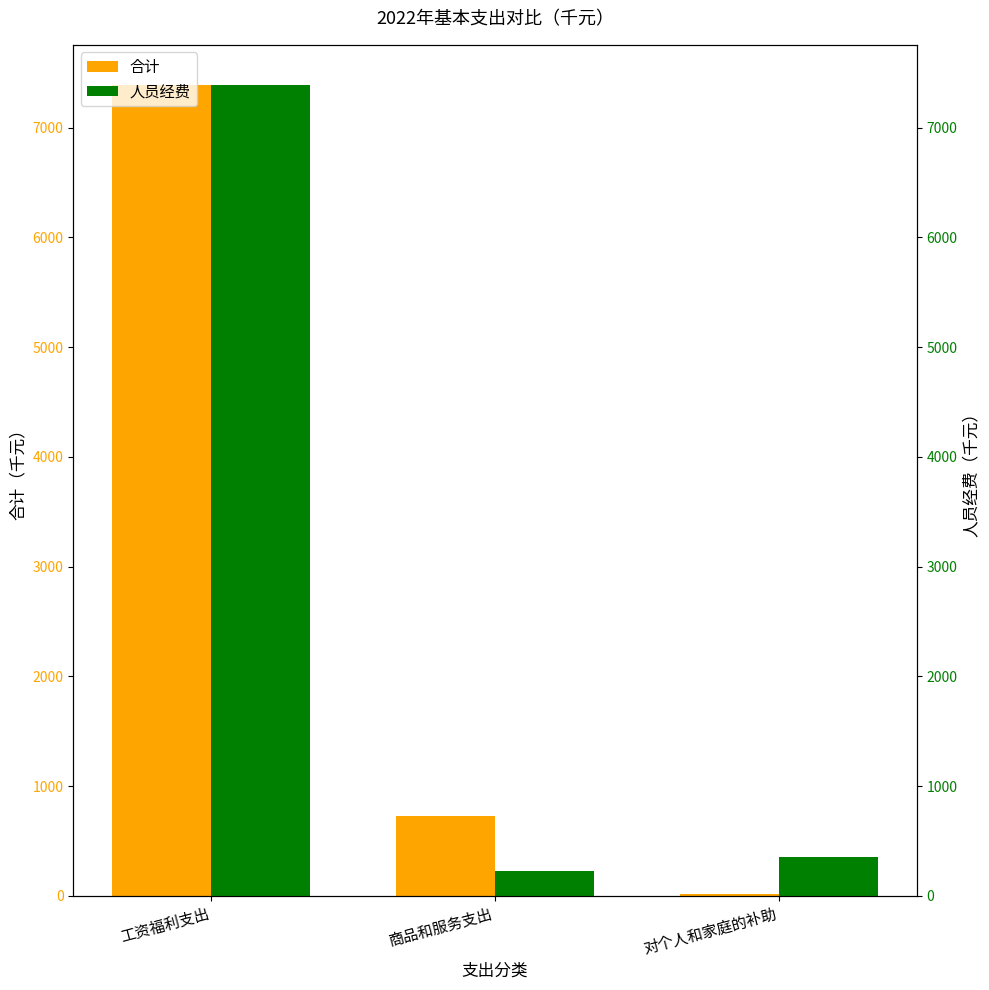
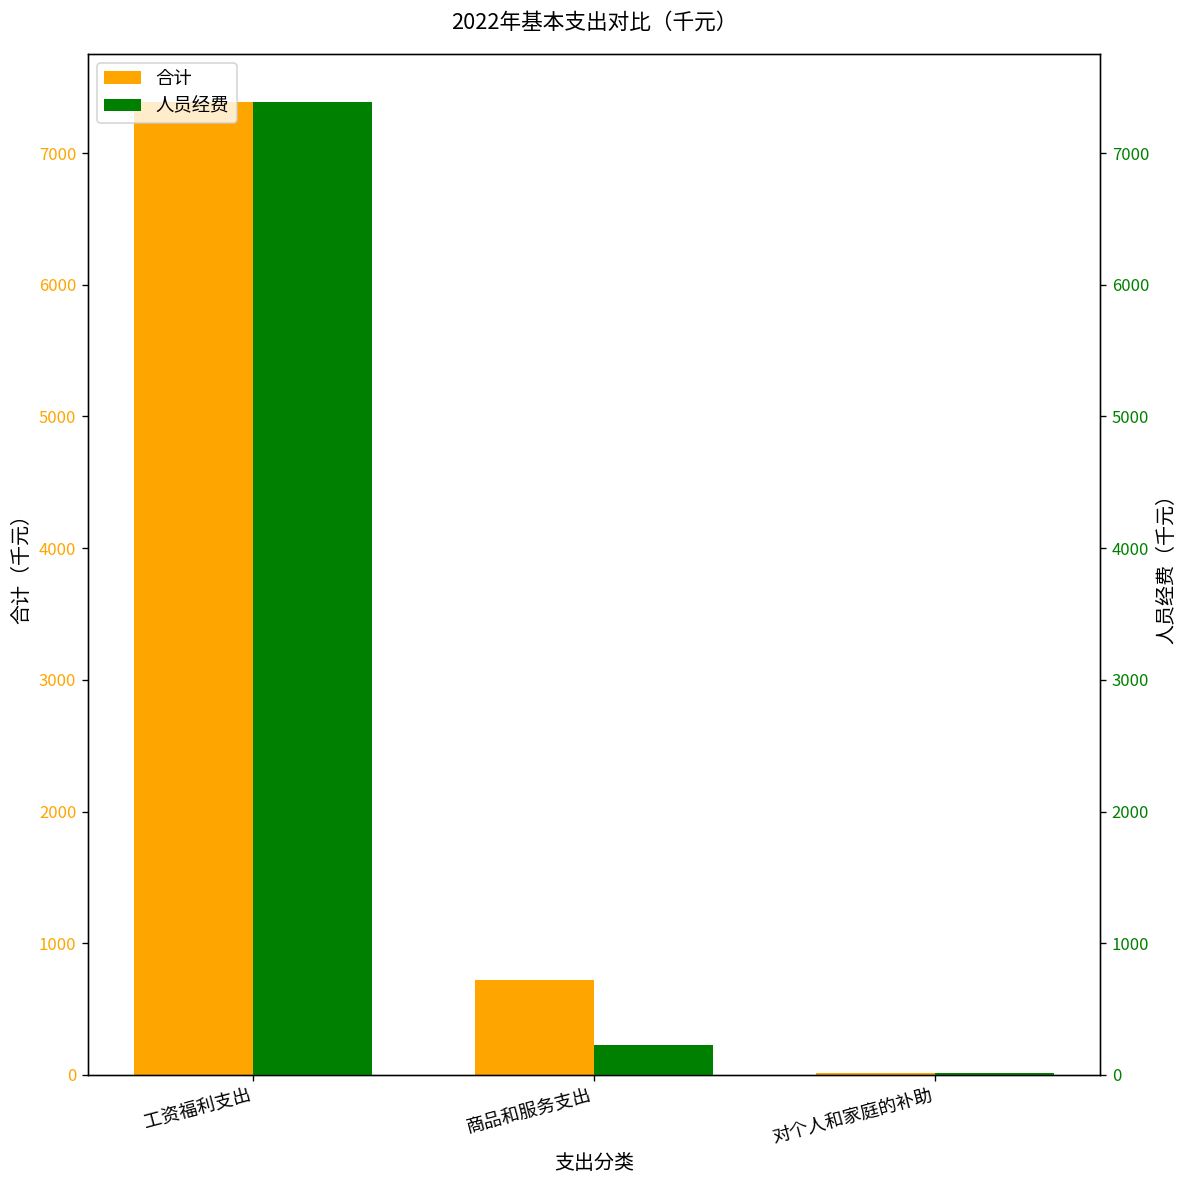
  {
    "合计": {
      "商品和服务支出": 720
    },
    "人员经费": {
      "工资福利支出": 7380,
      "商品和服务支出": 230,
-     "对个人和家庭的补助": 360
+     "对个人和家庭的补助": 20
    }
  }
